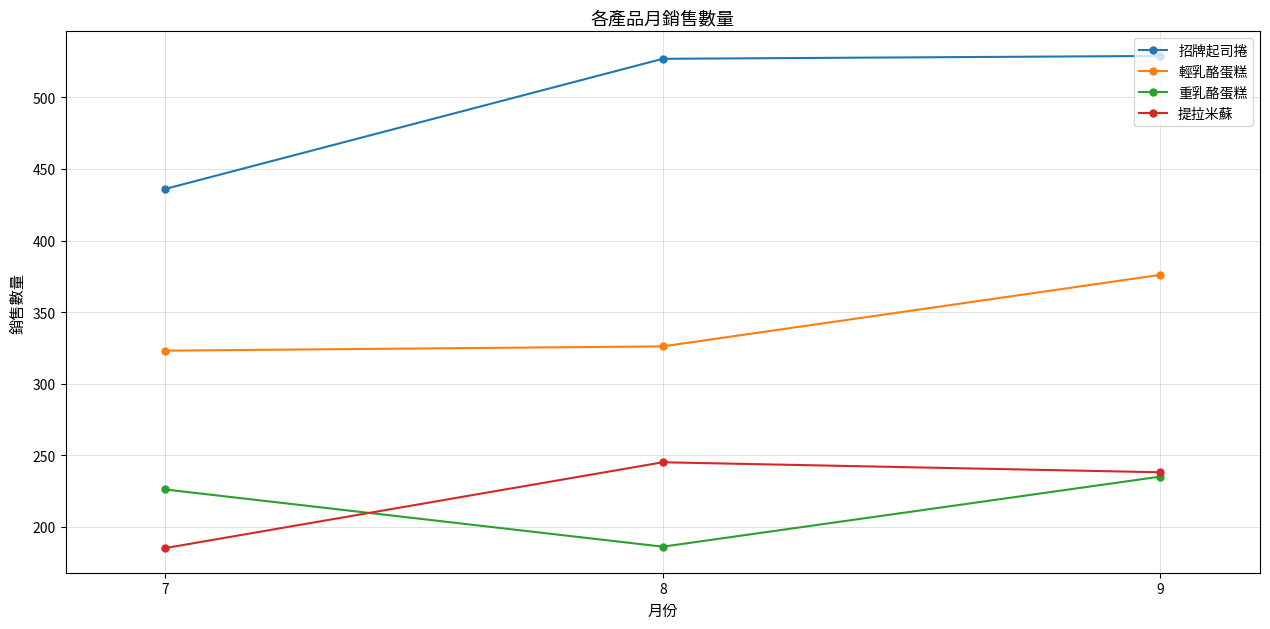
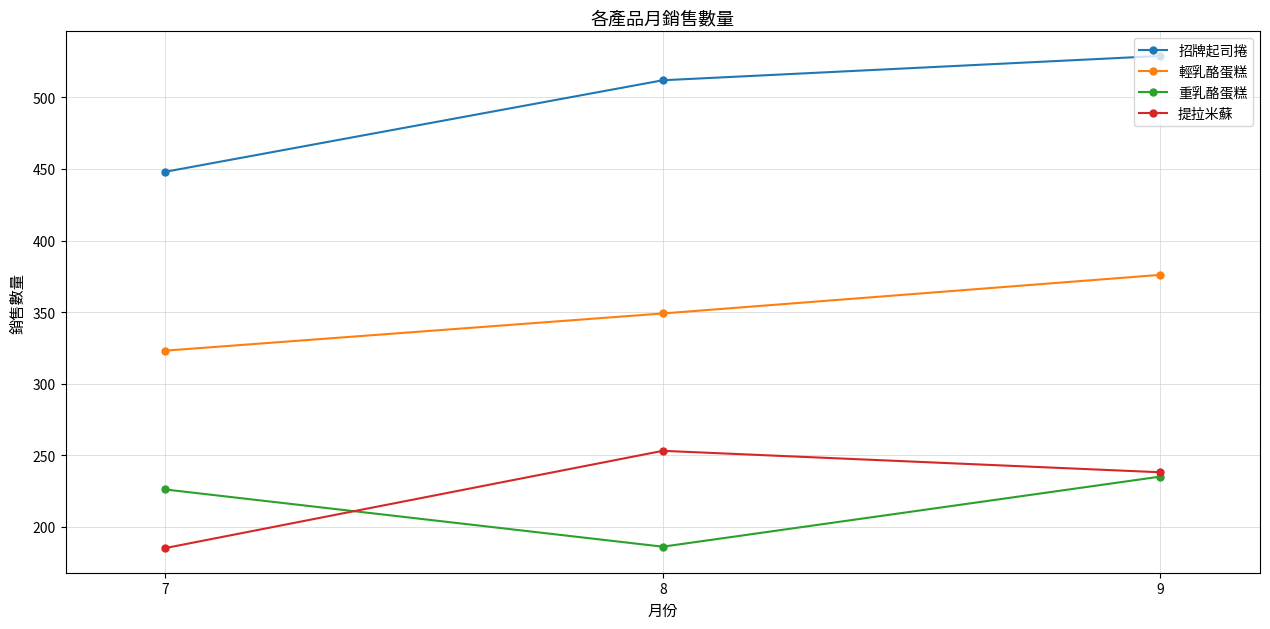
  {
    "招牌起司捲": {
-     "7": 436,
-     "8": 527
+     "7": 448,
+     "8": 512
    },
    "輕乳酪蛋糕": {
      "7": 323,
-     "8": 326,
+     "8": 349,
      "9": 376
    },
    "重乳酪蛋糕": {
      "7": 226,
      "8": 186,
      "9": 235
    },
    "提拉米蘇": {
      "7": 185,
-     "8": 245,
+     "8": 253,
      "9": 238
    }
  }
